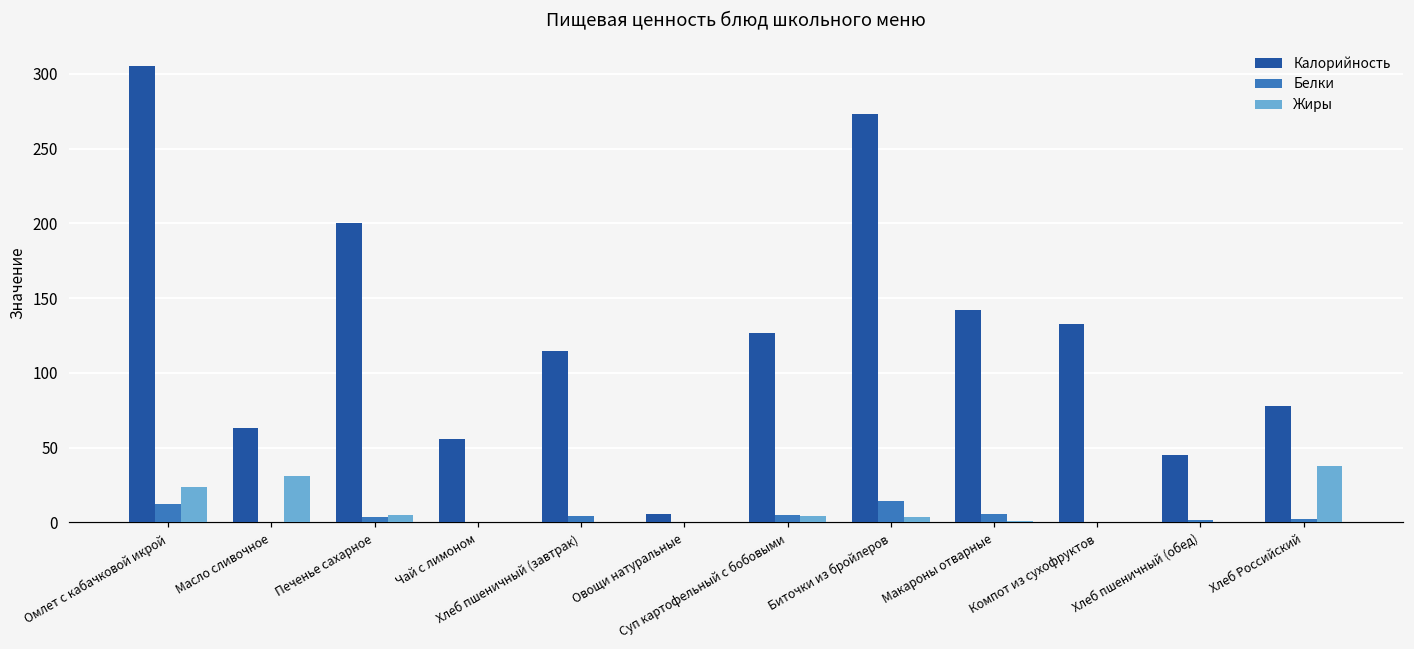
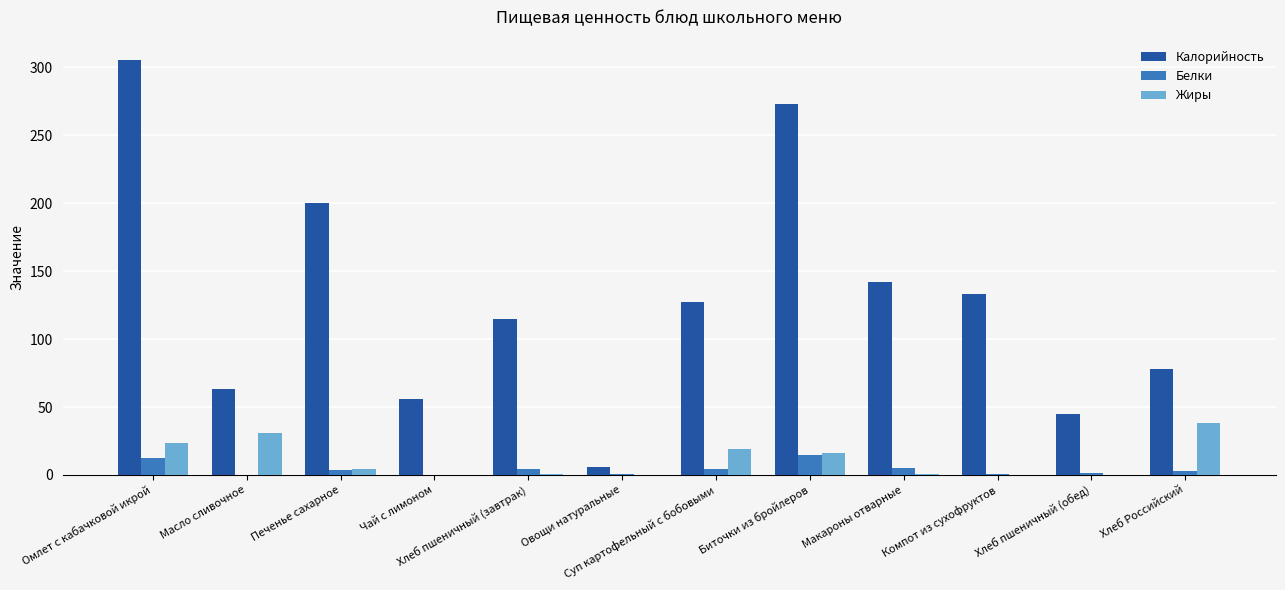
  {
    "Жиры": {
      "Омлет с кабачковой икрой": 24,
      "Масло сливочное": 31,
      "Печенье сахарное": 5,
      "Чай с лимоном": 0,
      "Овощи натуральные": 0,
-     "Суп картофельный с бобовыми": 4,
-     "Биточки из бройлеров": 4,
+     "Суп картофельный с бобовыми": 19,
+     "Биточки из бройлеров": 16,
      "Хлеб Российский": 38
    }
  }
